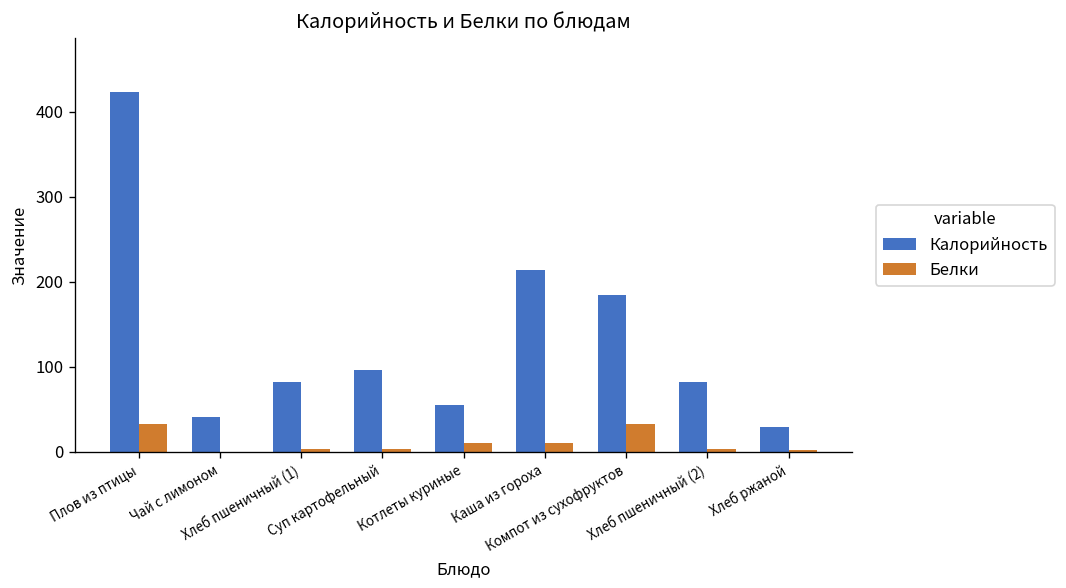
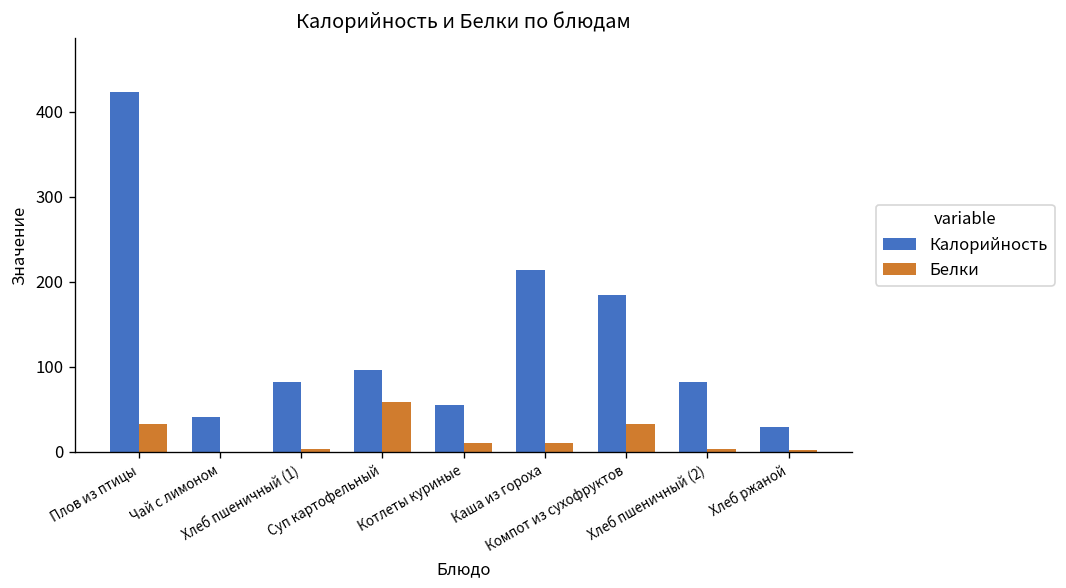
  {
    "Калорийность": {
      "Плов из птицы": 420,
      "Чай с лимоном": 40,
      "Хлеб пшеничный (1)": 80,
      "Суп картофельный": 100,
      "Котлеты куриные": 60,
      "Каша из гороха": 210,
      "Компот из сухофруктов": 180,
      "Хлеб пшеничный (2)": 80,
      "Хлеб ржаной": 30
    },
    "Белки": {
      "Плов из птицы": 30,
      "Чай с лимоном": 0,
-     "Суп картофельный": 0,
+     "Суп картофельный": 60,
      "Котлеты куриные": 10,
      "Каша из гороха": 10,
      "Компот из сухофруктов": 30
    }
  }
